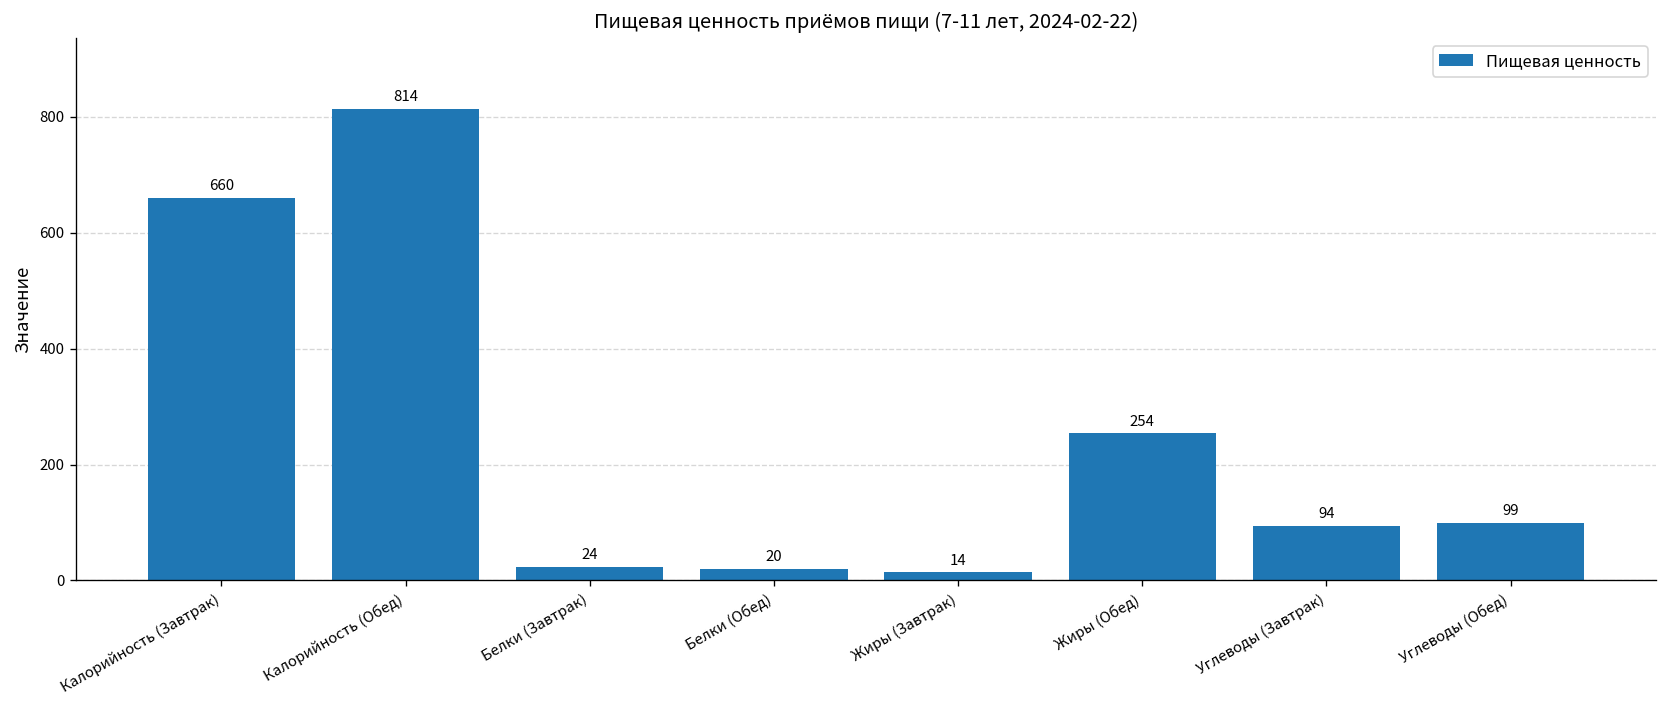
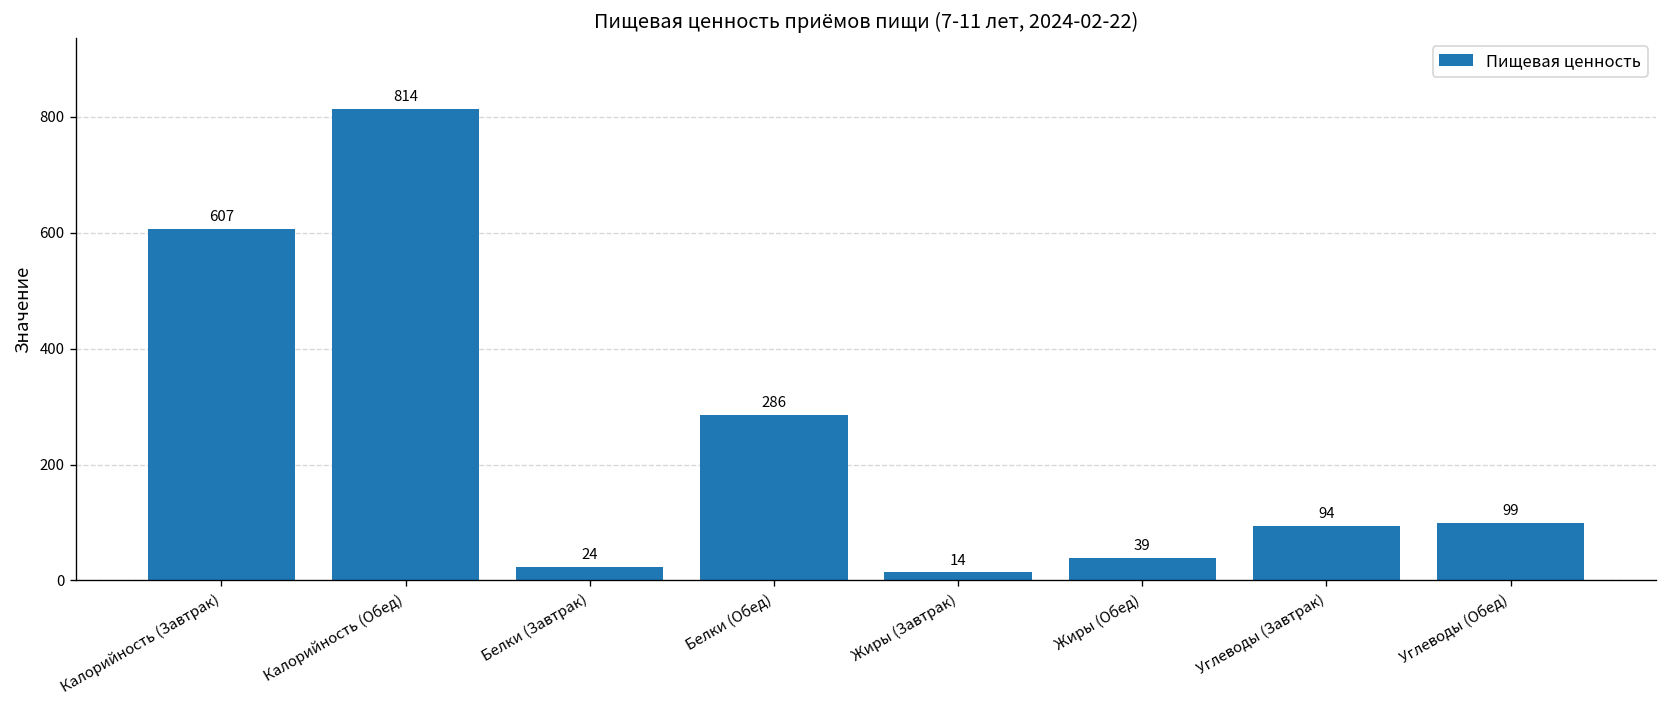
  {
-   "Калорийность (Завтрак)": 660,
+   "Калорийность (Завтрак)": 607,
    "Калорийность (Обед)": 814,
    "Белки (Завтрак)": 24,
-   "Белки (Обед)": 20,
+   "Белки (Обед)": 286,
    "Жиры (Завтрак)": 14,
-   "Жиры (Обед)": 254,
+   "Жиры (Обед)": 39,
    "Углеводы (Завтрак)": 94,
    "Углеводы (Обед)": 99
  }
